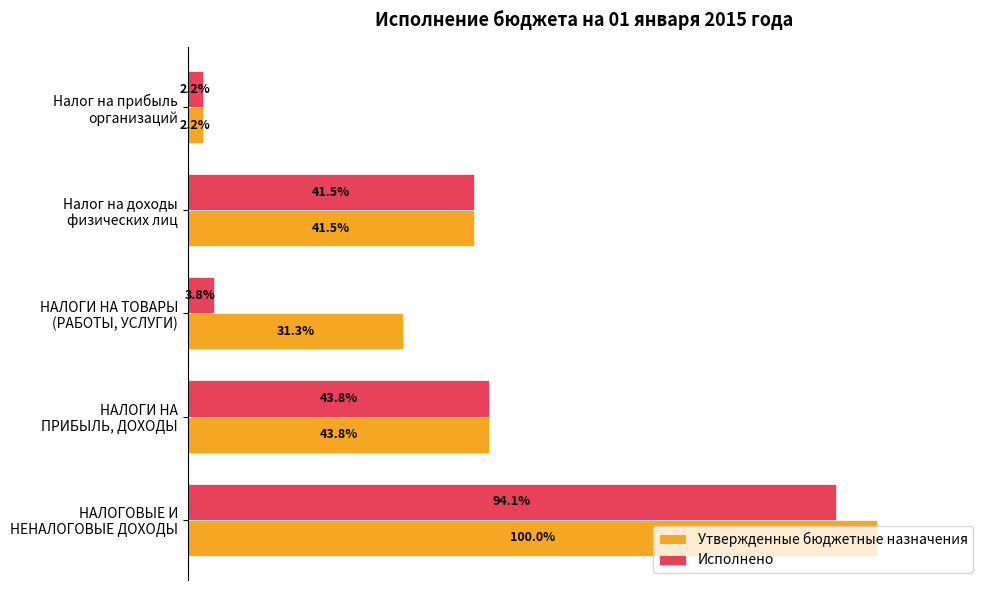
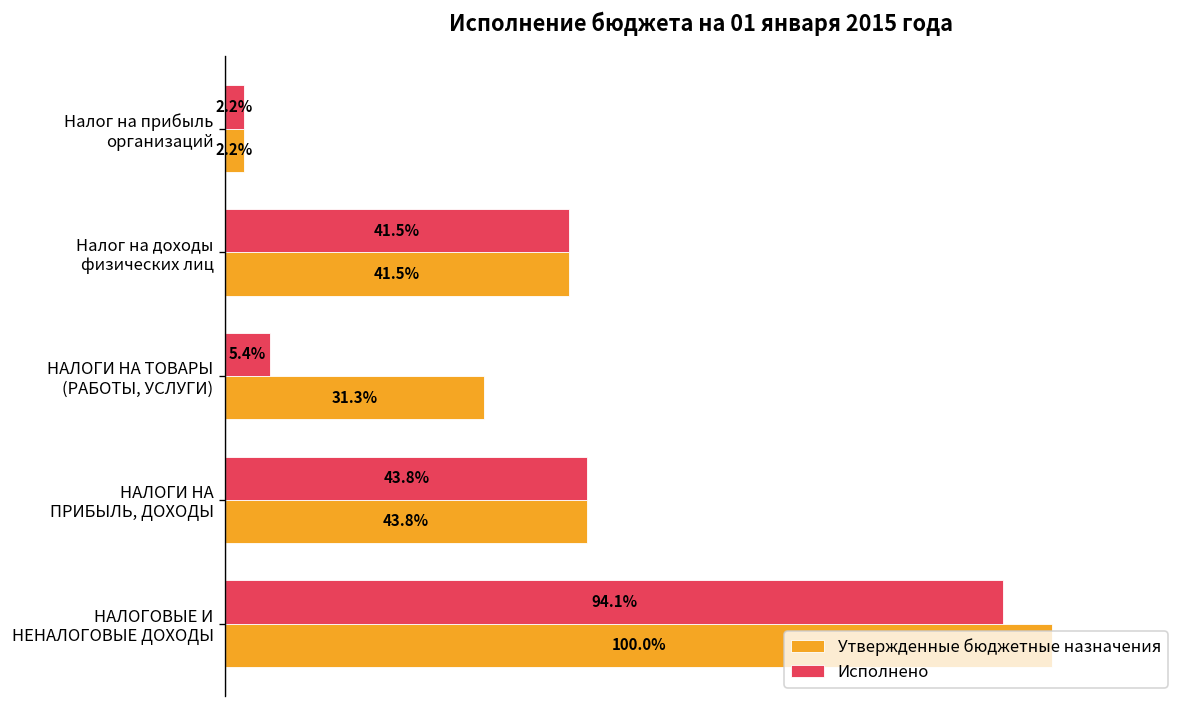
  {
    "Утвержденные бюджетные назначения": {
      "Налог на прибыль организаций": "2.2%",
      "Налог на доходы физических лиц": "41.5%",
      "НАЛОГИ НА ТОВАРЫ (РАБОТЫ, УСЛУГИ)": "31.3%",
      "НАЛОГИ НА ПРИБЫЛЬ, ДОХОДЫ": "43.8%"
    },
    "Исполнено": {
      "Налог на прибыль организаций": "2.2%",
      "Налог на доходы физических лиц": "41.5%",
-     "НАЛОГИ НА ТОВАРЫ (РАБОТЫ, УСЛУГИ)": "3.8%",
+     "НАЛОГИ НА ТОВАРЫ (РАБОТЫ, УСЛУГИ)": "5.4%",
      "НАЛОГИ НА ПРИБЫЛЬ, ДОХОДЫ": "43.8%",
      "НАЛОГОВЫЕ И НЕНАЛОГОВЫЕ ДОХОДЫ": "94.1%"
    }
  }
